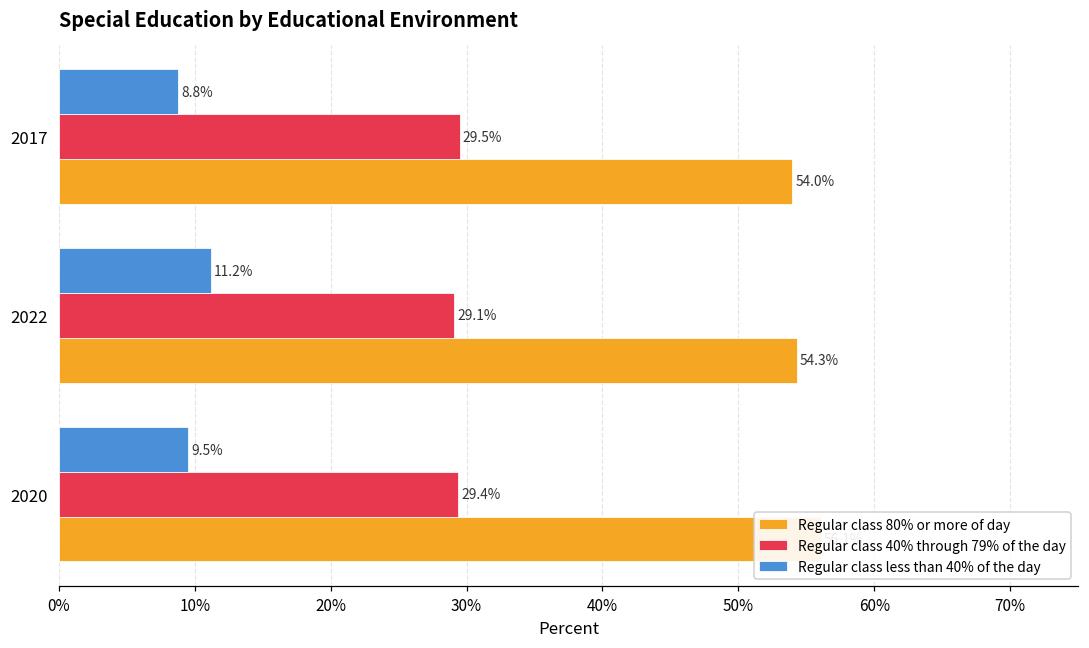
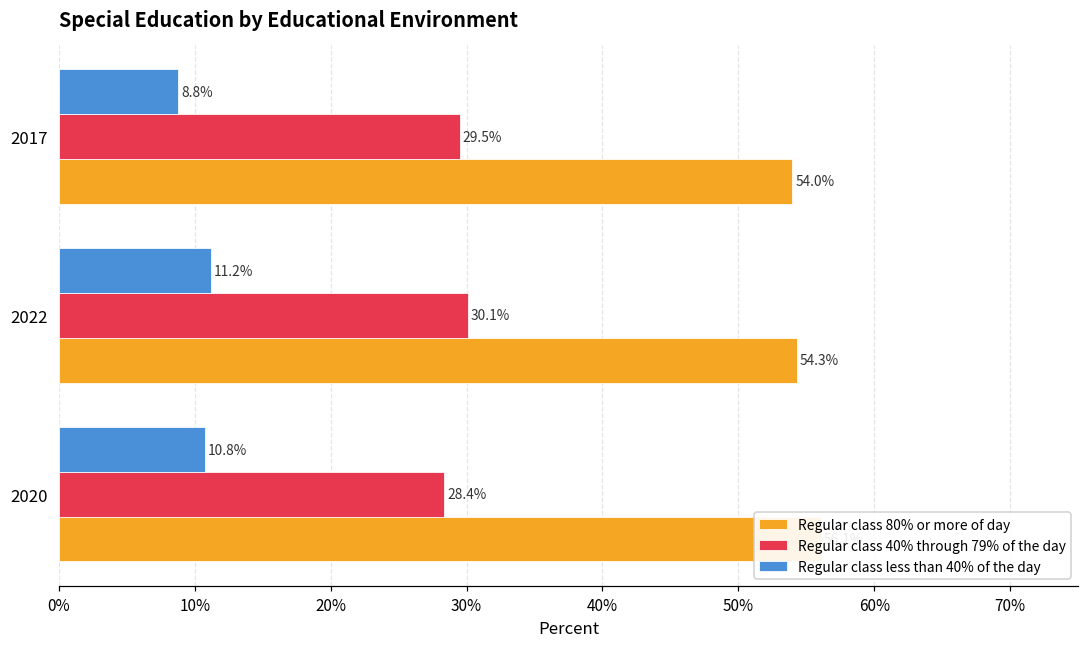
  {
    "Regular class 80% or more of day": {
      "2017": "54.0%",
      "2022": "54.3%"
    },
    "Regular class 40% through 79% of the day": {
      "2017": "29.5%",
-     "2022": "29.1%",
-     "2020": "29.4%"
+     "2022": "30.1%",
+     "2020": "28.4%"
    },
    "Regular class less than 40% of the day": {
      "2017": "8.8%",
      "2022": "11.2%",
-     "2020": "9.5%"
+     "2020": "10.8%"
    }
  }
